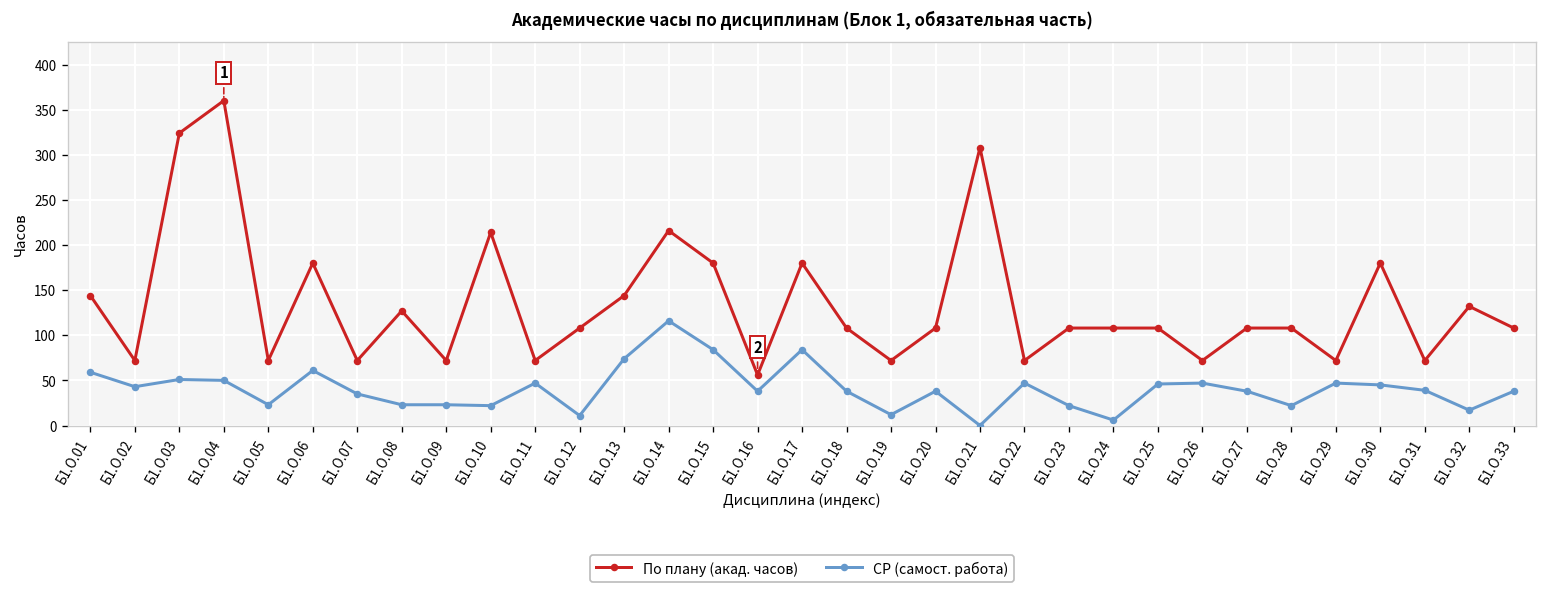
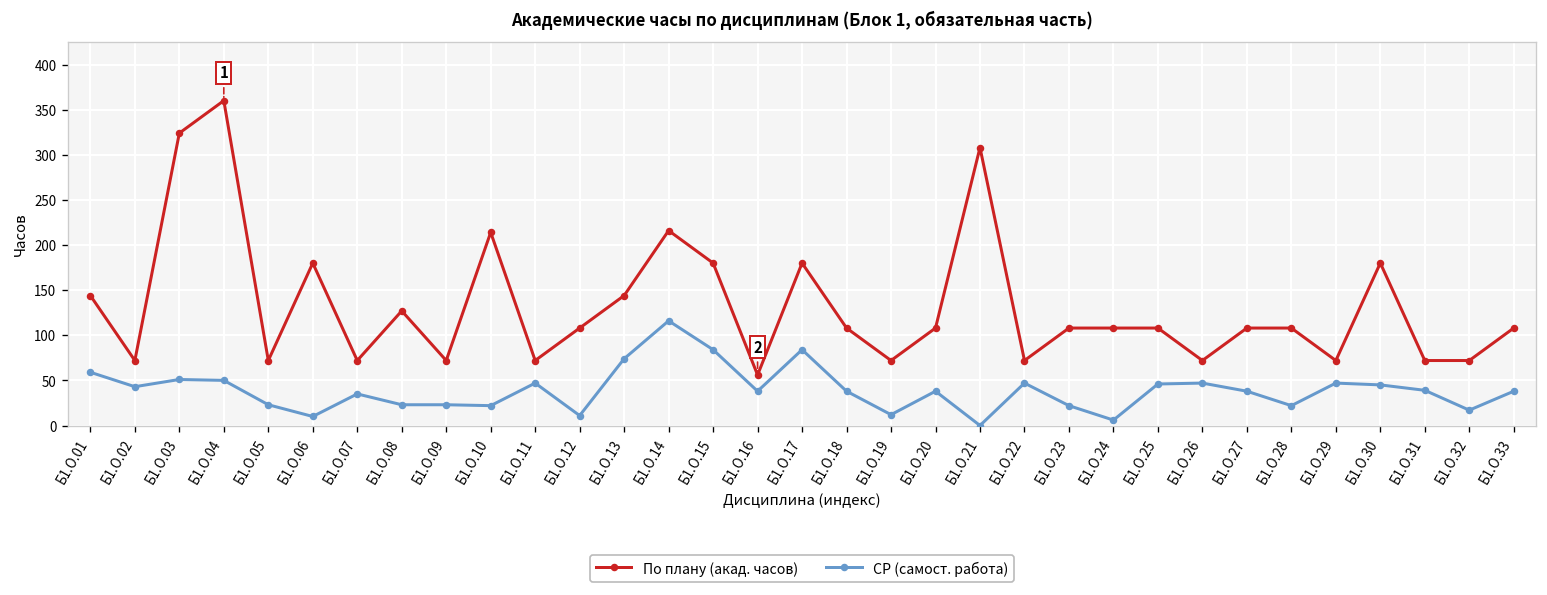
  {
    "По плану (акад. часов)": {
      "Б1.О.01": 140,
      "Б1.О.02": 70,
      "Б1.О.03": 320,
      "Б1.О.05": 70,
      "Б1.О.06": 180,
      "Б1.О.07": 70,
      "Б1.О.08": 130,
      "Б1.О.09": 70,
      "Б1.О.10": 210,
      "Б1.О.11": 70,
      "Б1.О.12": 110,
      "Б1.О.13": 140,
      "Б1.О.14": 220,
      "Б1.О.15": 180,
      "Б1.О.17": 180,
      "Б1.О.18": 110,
      "Б1.О.19": 70,
      "Б1.О.20": 110,
      "Б1.О.21": 310,
      "Б1.О.22": 70,
      "Б1.О.23": 110,
      "Б1.О.24": 110,
      "Б1.О.25": 110,
      "Б1.О.26": 70,
      "Б1.О.27": 110,
      "Б1.О.28": 110,
      "Б1.О.29": 70,
      "Б1.О.30": 180,
      "Б1.О.31": 70,
-     "Б1.О.32": 130,
+     "Б1.О.32": 70,
      "Б1.О.33": 110
    },
    "СР (самост. работа)": {
      "Б1.О.01": 60,
      "Б1.О.02": 40,
      "Б1.О.03": 50,
      "Б1.О.04": 50,
      "Б1.О.05": 20,
-     "Б1.О.06": 60,
+     "Б1.О.06": 10,
      "Б1.О.07": 40,
      "Б1.О.08": 20,
      "Б1.О.09": 20,
      "Б1.О.10": 20,
      "Б1.О.11": 50,
      "Б1.О.12": 10,
      "Б1.О.13": 70,
      "Б1.О.14": 120,
      "Б1.О.15": 80,
      "Б1.О.16": 40,
      "Б1.О.17": 80,
      "Б1.О.18": 40,
      "Б1.О.19": 10,
      "Б1.О.20": 40,
      "Б1.О.21": 0,
      "Б1.О.22": 50,
      "Б1.О.23": 20,
      "Б1.О.24": 10,
      "Б1.О.25": 50,
      "Б1.О.26": 50,
      "Б1.О.27": 40,
      "Б1.О.28": 20,
      "Б1.О.29": 50,
      "Б1.О.30": 50,
      "Б1.О.31": 40,
      "Б1.О.32": 20,
      "Б1.О.33": 40
    }
  }
